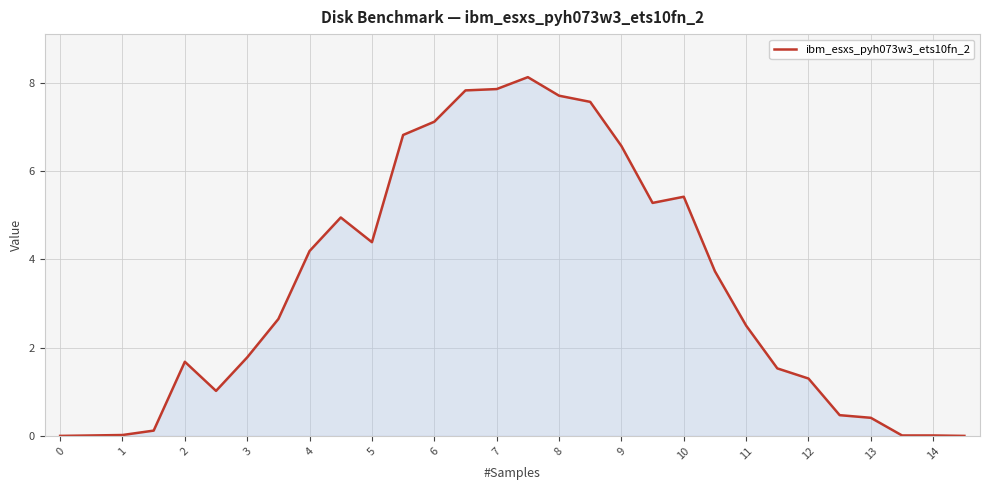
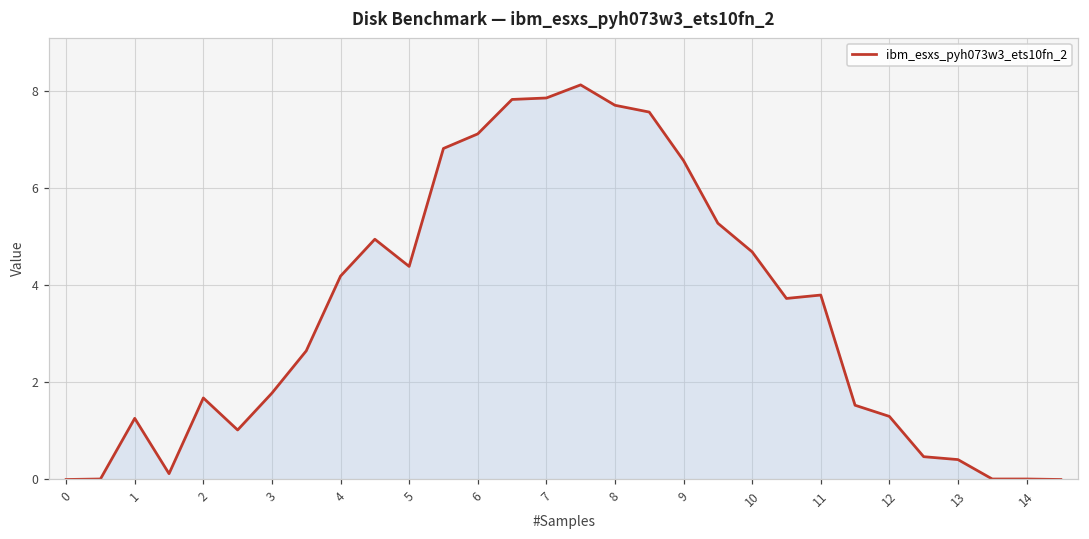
  {
    "0": 0.0,
-   "1": 0.0,
+   "1": 1.3,
    "2": 1.7,
    "3": 1.8,
    "4": 4.2,
    "5": 4.4,
    "6": 7.1,
    "7": 7.9,
    "8": 7.7,
    "9": 6.6,
-   "10": 5.4,
-   "11": 2.5,
+   "10": 4.7,
+   "11": 3.8,
    "12": 1.3,
    "13": 0.4,
    "14": 0.0
  }
